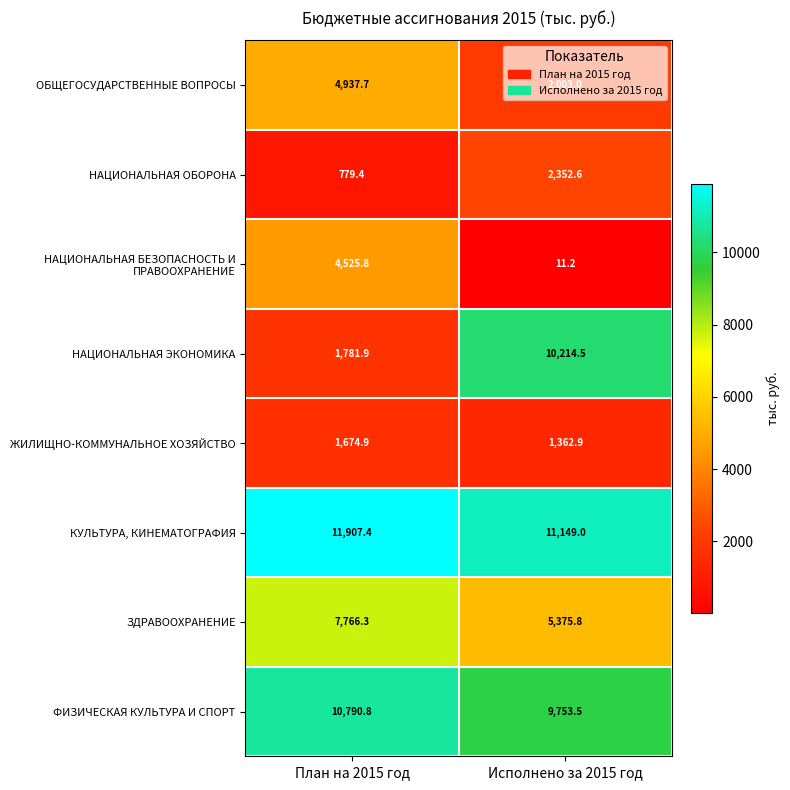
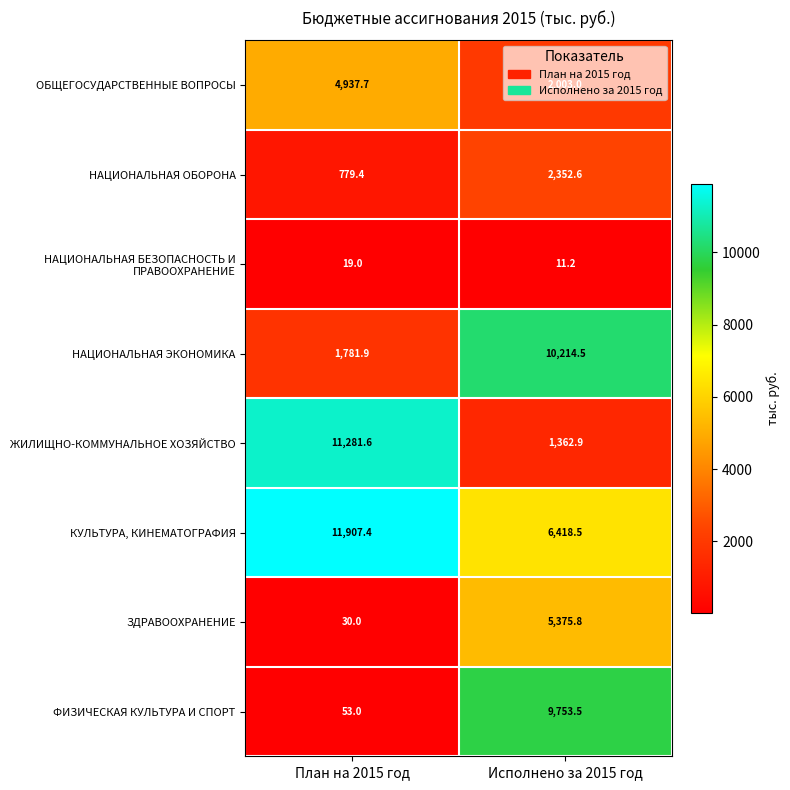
  {
    "ОБЩЕГОСУДАРСТВЕННЫЕ ВОПРОСЫ": {
      "План на 2015 год": "4,937.7"
    },
    "НАЦИОНАЛЬНАЯ ОБОРОНА": {
      "План на 2015 год": "779.4",
      "Исполнено за 2015 год": "2,352.6"
    },
    "НАЦИОНАЛЬНАЯ БЕЗОПАСНОСТЬ И ПРАВООХРАНЕНИЕ": {
-     "План на 2015 год": "4,525.8",
+     "План на 2015 год": "19.0",
      "Исполнено за 2015 год": "11.2"
    },
    "НАЦИОНАЛЬНАЯ ЭКОНОМИКА": {
      "План на 2015 год": "1,781.9",
      "Исполнено за 2015 год": "10,214.5"
    },
    "ЖИЛИЩНО-КОММУНАЛЬНОЕ ХОЗЯЙСТВО": {
-     "План на 2015 год": "1,674.9",
+     "План на 2015 год": "11,281.6",
      "Исполнено за 2015 год": "1,362.9"
    },
    "КУЛЬТУРА, КИНЕМАТОГРАФИЯ": {
      "План на 2015 год": "11,907.4",
-     "Исполнено за 2015 год": "11,149.0"
+     "Исполнено за 2015 год": "6,418.5"
    },
    "ЗДРАВООХРАНЕНИЕ": {
-     "План на 2015 год": "7,766.3",
+     "План на 2015 год": "30.0",
      "Исполнено за 2015 год": "5,375.8"
    },
    "ФИЗИЧЕСКАЯ КУЛЬТУРА И СПОРТ": {
-     "План на 2015 год": "10,790.8",
+     "План на 2015 год": "53.0",
      "Исполнено за 2015 год": "9,753.5"
    }
  }
